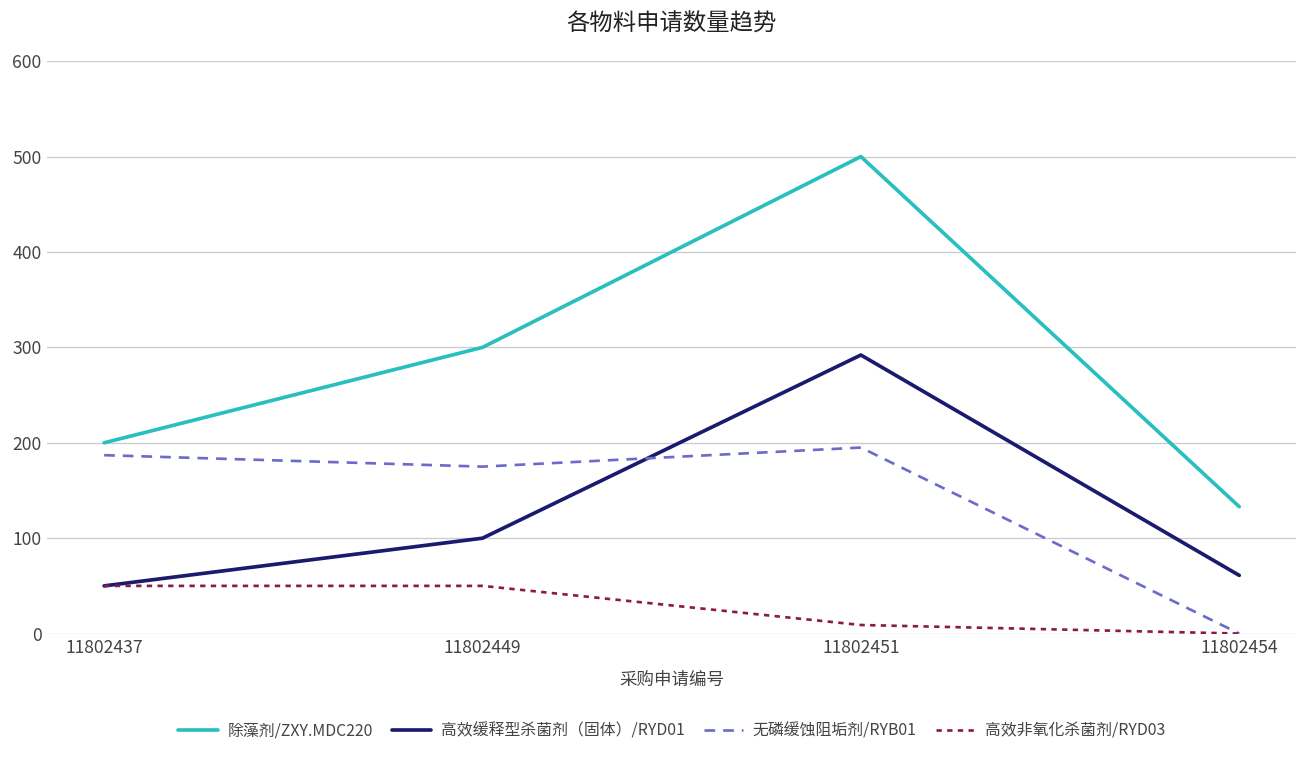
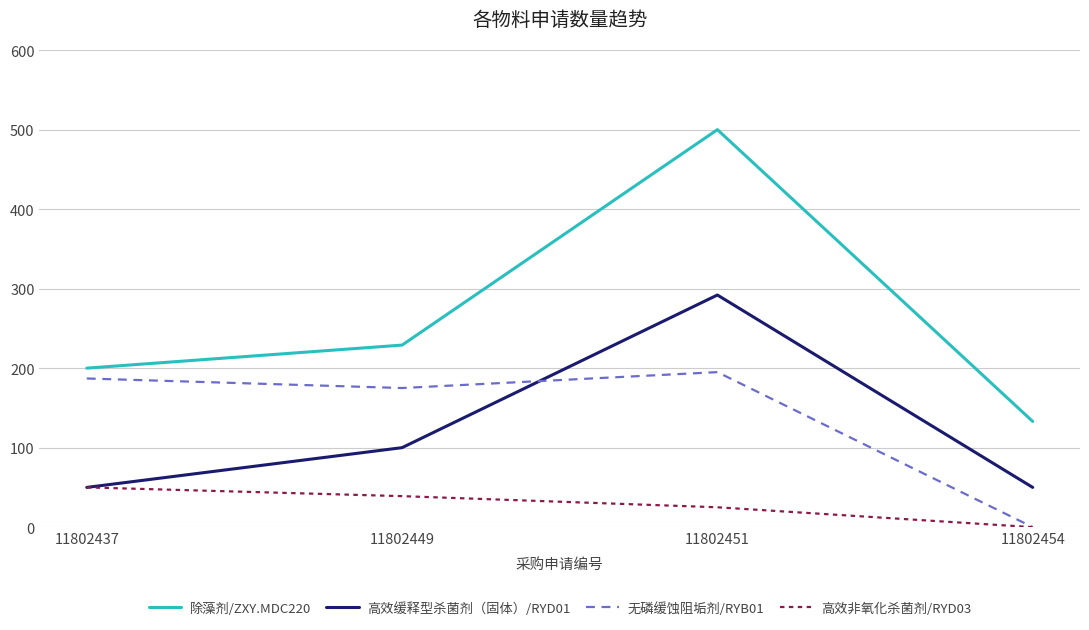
  {
    "除藻剂/ZXY.MDC220": {
      "11802437": 200,
-     "11802449": 300,
+     "11802449": 230,
      "11802451": 500,
      "11802454": 130
    },
    "高效缓释型杀菌剂（固体）/RYD01": {
      "11802449": 100,
      "11802451": 290,
-     "11802454": 60
+     "11802454": 50
    },
    "无磷缓蚀阻垢剂/RYB01": {
      "11802437": 190,
      "11802449": 180,
      "11802451": 200
    },
    "高效非氧化杀菌剂/RYD03": {
-     "11802449": 50,
-     "11802451": 10
+     "11802449": 40,
+     "11802451": 30
    }
  }
